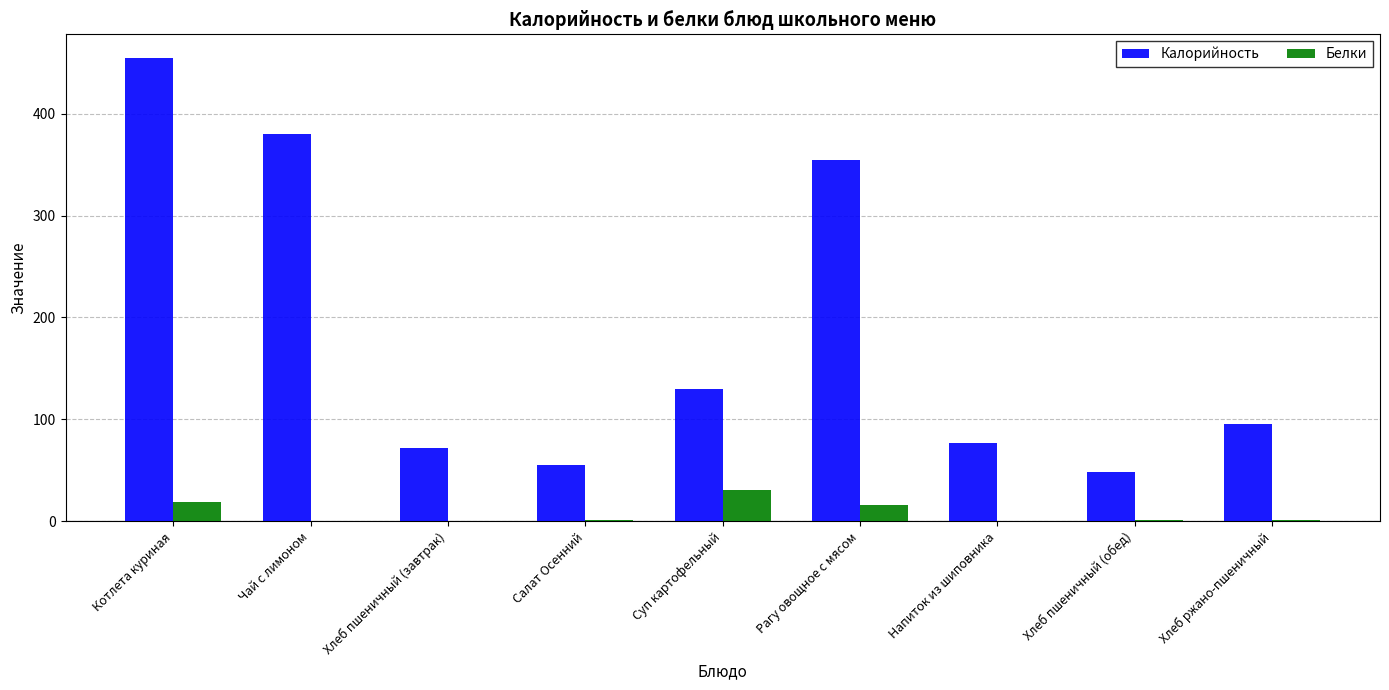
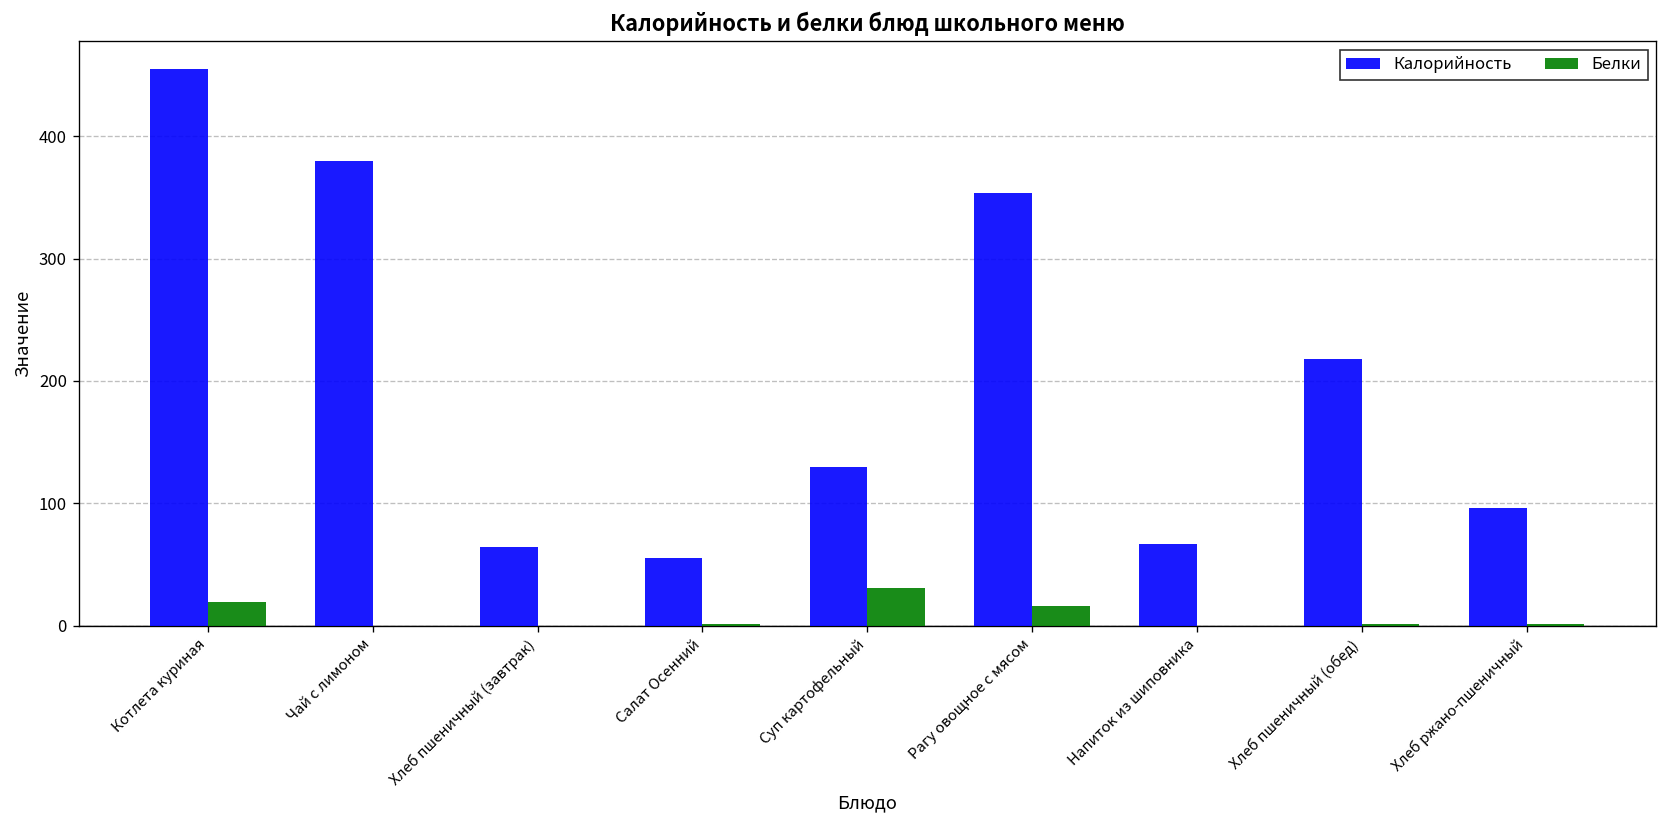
  {
    "Калорийность": {
      "Котлета куриная": 455,
      "Чай с лимоном": 380,
-     "Хлеб пшеничный (завтрак)": 72,
+     "Хлеб пшеничный (завтрак)": 64,
      "Салат Осенний": 55,
      "Суп картофельный": 130,
      "Рагу овощное с мясом": 354,
-     "Напиток из шиповника": 77,
-     "Хлеб пшеничный (обед)": 48,
+     "Напиток из шиповника": 67,
+     "Хлеб пшеничный (обед)": 218,
      "Хлеб ржано-пшеничный": 96
    },
    "Белки": {
      "Котлета куриная": 19,
      "Чай с лимоном": 0,
      "Хлеб пшеничный (завтрак)": 0,
      "Суп картофельный": 31,
      "Рагу овощное с мясом": 16,
      "Напиток из шиповника": 0
    }
  }
